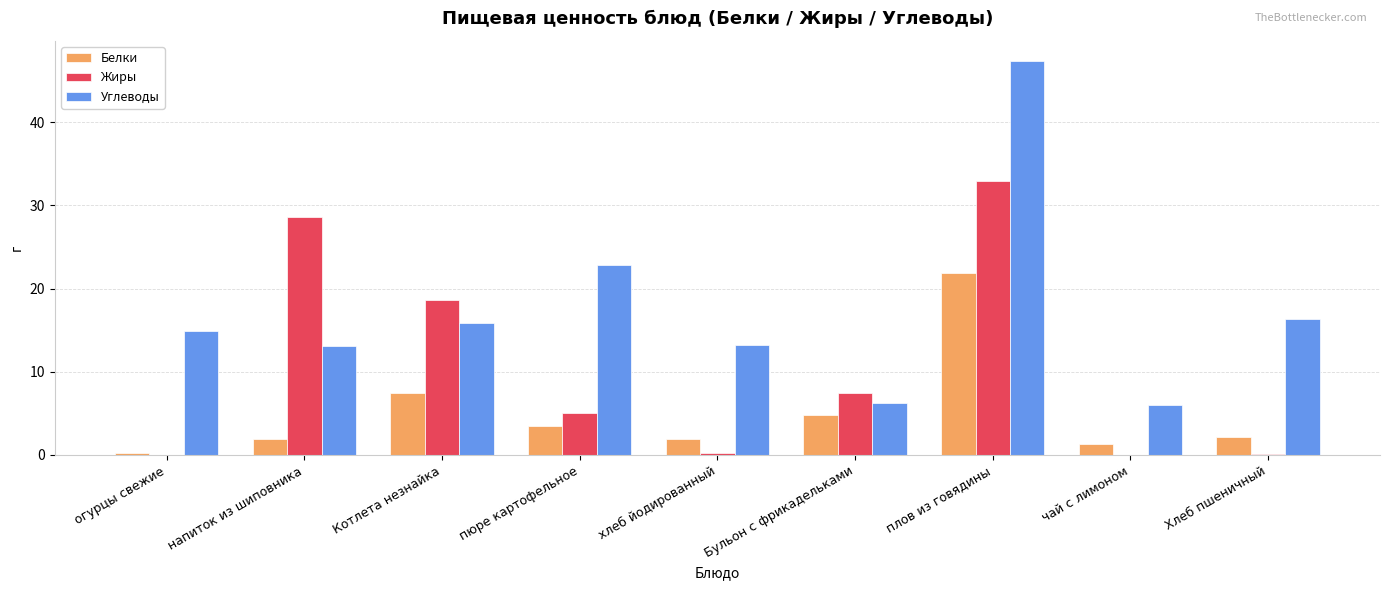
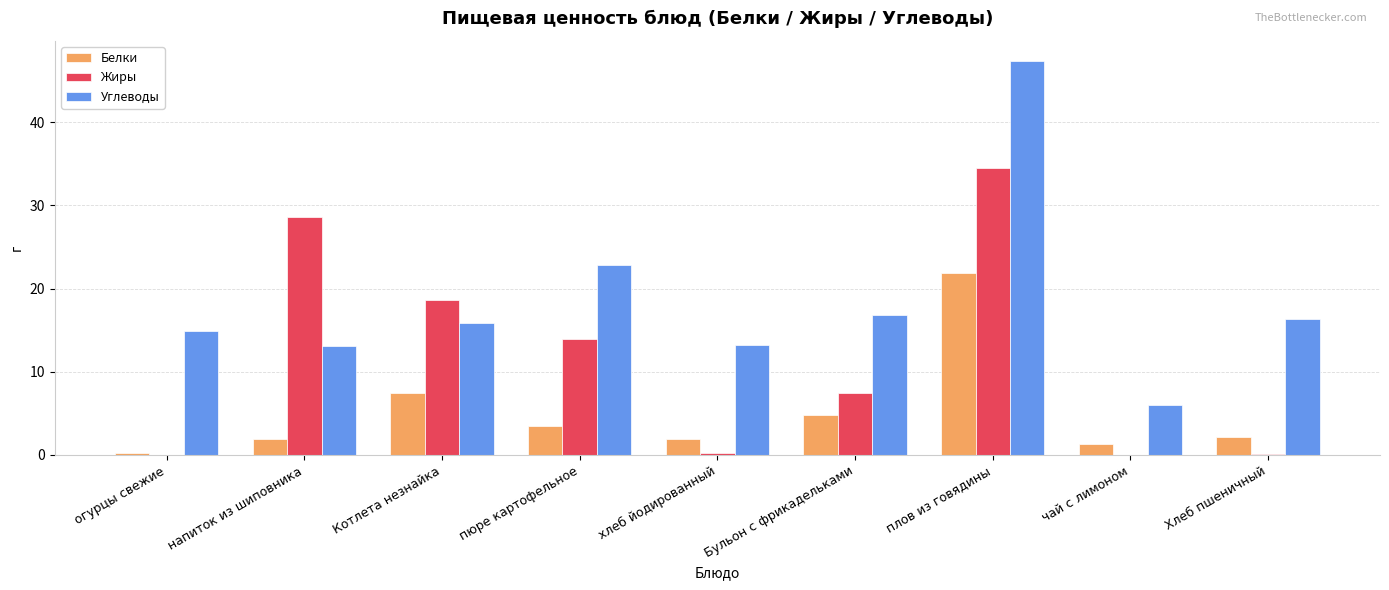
  {
    "Белки": {
      "напиток из шиповника": 2,
      "Котлета незнайка": 7,
      "пюре картофельное": 4,
      "хлеб йодированный": 2,
      "Бульон с фрикадельками": 5,
      "плов из говядины": 22,
      "чай с лимоном": 1,
      "Хлеб пшеничный": 2
    },
    "Жиры": {
      "напиток из шиповника": 29,
      "Котлета незнайка": 19,
-     "пюре картофельное": 5,
+     "пюре картофельное": 14,
      "Бульон с фрикадельками": 7,
-     "плов из говядины": 33,
+     "плов из говядины": 35,
      "чай с лимоном": 0
    },
    "Углеводы": {
      "огурцы свежие": 15,
      "напиток из шиповника": 13,
      "Котлета незнайка": 16,
      "пюре картофельное": 23,
      "хлеб йодированный": 13,
-     "Бульон с фрикадельками": 6,
+     "Бульон с фрикадельками": 17,
      "плов из говядины": 47,
      "чай с лимоном": 6,
      "Хлеб пшеничный": 16
    }
  }
